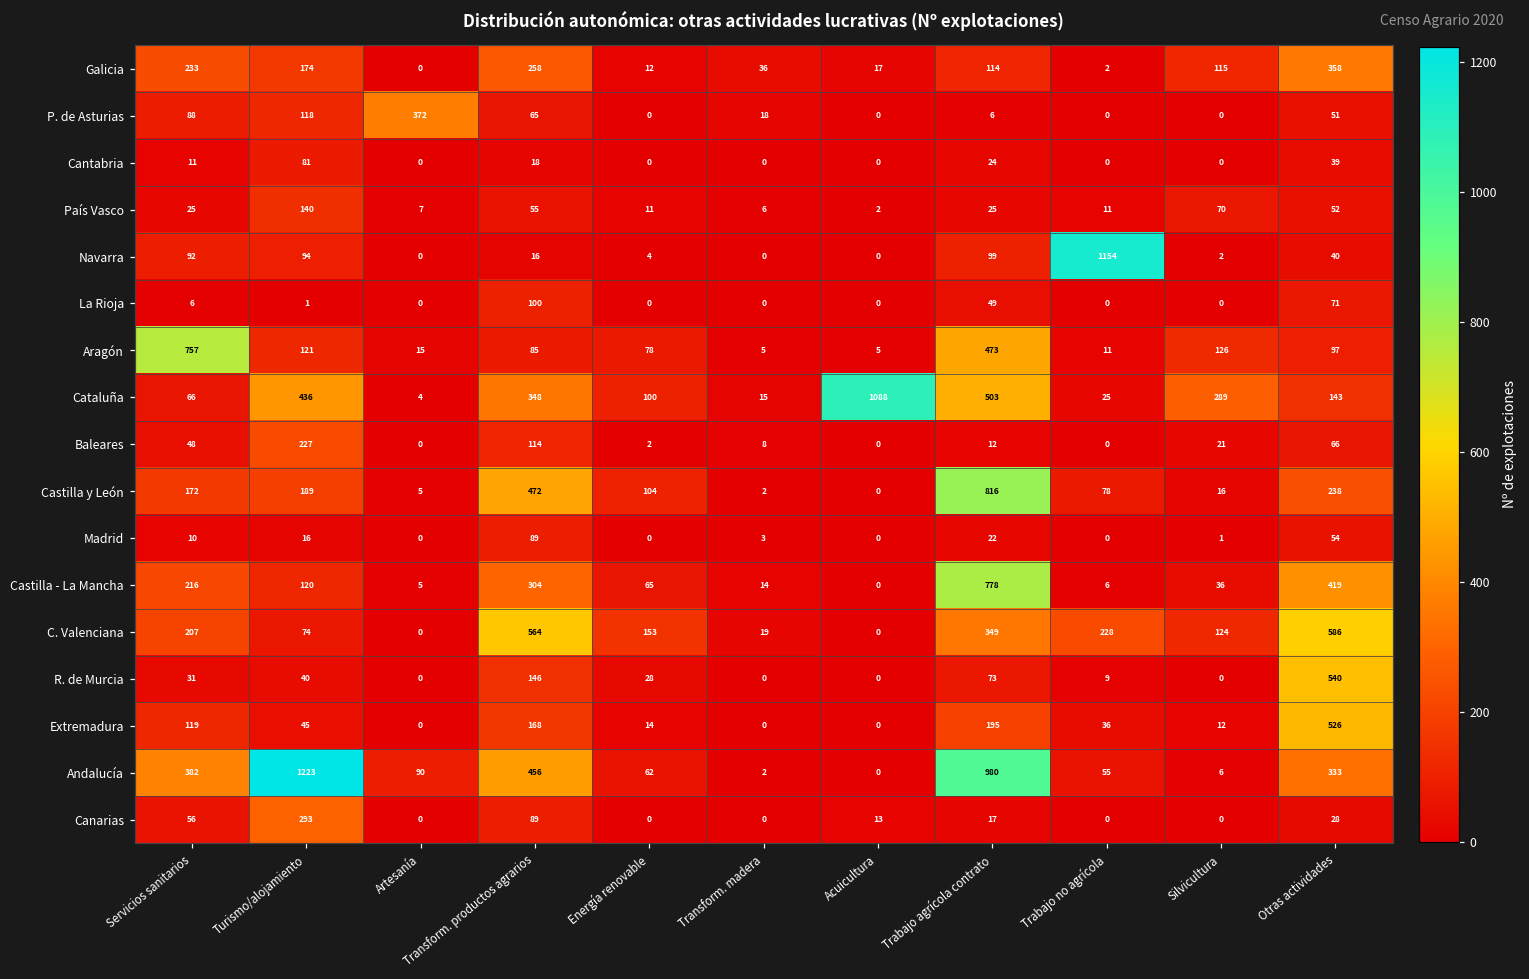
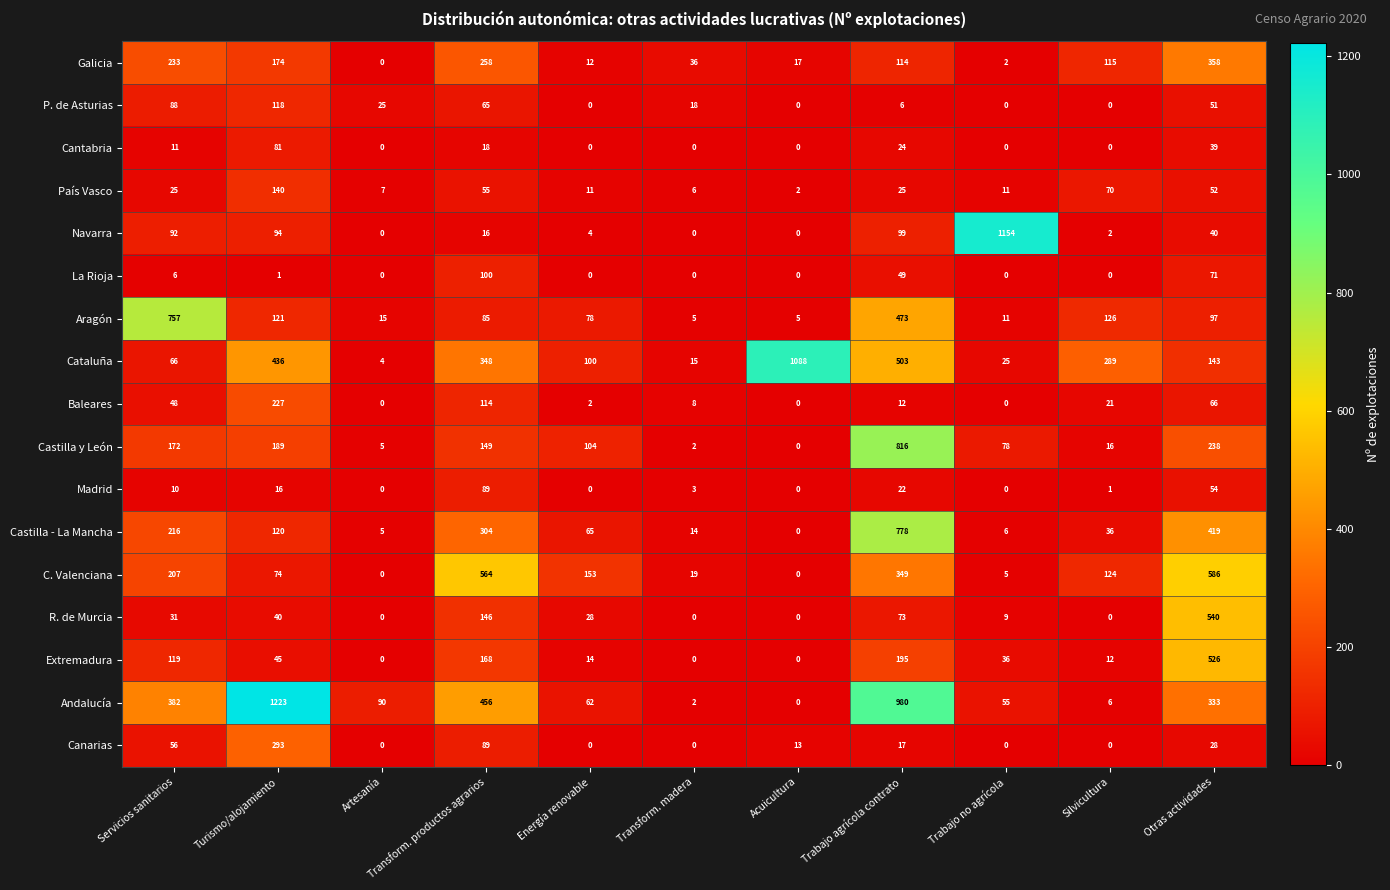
  {
    "Galicia": {
      "Servicios sanitarios": 233,
      "Turismo/alojamiento": 174,
      "Artesanía": 0,
      "Transform. productos agrarios": 258,
      "Energía renovable": 12,
      "Transform. madera": 36,
      "Acuicultura": 17,
      "Trabajo agrícola contrato": 114,
      "Trabajo no agrícola": 2,
      "Silvicultura": 115,
      "Otras actividades": 358
    },
    "P. de Asturias": {
      "Servicios sanitarios": 88,
      "Turismo/alojamiento": 118,
-     "Artesanía": 372,
+     "Artesanía": 25,
      "Transform. productos agrarios": 65,
      "Energía renovable": 0,
      "Transform. madera": 18,
      "Acuicultura": 0,
      "Trabajo agrícola contrato": 6,
      "Trabajo no agrícola": 0,
      "Silvicultura": 0,
      "Otras actividades": 51
    },
    "Cantabria": {
      "Servicios sanitarios": 11,
      "Turismo/alojamiento": 81,
      "Artesanía": 0,
      "Transform. productos agrarios": 18,
      "Energía renovable": 0,
      "Transform. madera": 0,
      "Acuicultura": 0,
      "Trabajo agrícola contrato": 24,
      "Trabajo no agrícola": 0,
      "Silvicultura": 0,
      "Otras actividades": 39
    },
    "País Vasco": {
      "Servicios sanitarios": 25,
      "Turismo/alojamiento": 140,
      "Artesanía": 7,
      "Transform. productos agrarios": 55,
      "Energía renovable": 11,
      "Transform. madera": 6,
      "Acuicultura": 2,
      "Trabajo agrícola contrato": 25,
      "Trabajo no agrícola": 11,
      "Silvicultura": 70,
      "Otras actividades": 52
    },
    "Navarra": {
      "Servicios sanitarios": 92,
      "Turismo/alojamiento": 94,
      "Artesanía": 0,
      "Transform. productos agrarios": 16,
      "Energía renovable": 4,
      "Transform. madera": 0,
      "Acuicultura": 0,
      "Trabajo agrícola contrato": 99,
      "Trabajo no agrícola": 1154,
      "Silvicultura": 2,
      "Otras actividades": 40
    },
    "La Rioja": {
      "Servicios sanitarios": 6,
      "Turismo/alojamiento": 1,
      "Artesanía": 0,
      "Transform. productos agrarios": 100,
      "Energía renovable": 0,
      "Transform. madera": 0,
      "Acuicultura": 0,
      "Trabajo agrícola contrato": 49,
      "Trabajo no agrícola": 0,
      "Silvicultura": 0,
      "Otras actividades": 71
    },
    "Aragón": {
      "Servicios sanitarios": 757,
      "Turismo/alojamiento": 121,
      "Artesanía": 15,
      "Transform. productos agrarios": 85,
      "Energía renovable": 78,
      "Transform. madera": 5,
      "Acuicultura": 5,
      "Trabajo agrícola contrato": 473,
      "Trabajo no agrícola": 11,
      "Silvicultura": 126,
      "Otras actividades": 97
    },
    "Cataluña": {
      "Servicios sanitarios": 66,
      "Turismo/alojamiento": 436,
      "Artesanía": 4,
      "Transform. productos agrarios": 348,
      "Energía renovable": 100,
      "Transform. madera": 15,
      "Acuicultura": 1088,
      "Trabajo agrícola contrato": 503,
      "Trabajo no agrícola": 25,
      "Silvicultura": 289,
      "Otras actividades": 143
    },
    "Baleares": {
      "Servicios sanitarios": 48,
      "Turismo/alojamiento": 227,
      "Artesanía": 0,
      "Transform. productos agrarios": 114,
      "Energía renovable": 2,
      "Transform. madera": 8,
      "Acuicultura": 0,
      "Trabajo agrícola contrato": 12,
      "Trabajo no agrícola": 0,
      "Silvicultura": 21,
      "Otras actividades": 66
    },
    "Castilla y León": {
      "Servicios sanitarios": 172,
      "Turismo/alojamiento": 189,
      "Artesanía": 5,
-     "Transform. productos agrarios": 472,
+     "Transform. productos agrarios": 149,
      "Energía renovable": 104,
      "Transform. madera": 2,
      "Acuicultura": 0,
      "Trabajo agrícola contrato": 816,
      "Trabajo no agrícola": 78,
      "Silvicultura": 16,
      "Otras actividades": 238
    },
    "Madrid": {
      "Servicios sanitarios": 10,
      "Turismo/alojamiento": 16,
      "Artesanía": 0,
      "Transform. productos agrarios": 89,
      "Energía renovable": 0,
      "Transform. madera": 3,
      "Acuicultura": 0,
      "Trabajo agrícola contrato": 22,
      "Trabajo no agrícola": 0,
      "Silvicultura": 1,
      "Otras actividades": 54
    },
    "Castilla - La Mancha": {
      "Servicios sanitarios": 216,
      "Turismo/alojamiento": 120,
      "Artesanía": 5,
      "Transform. productos agrarios": 304,
      "Energía renovable": 65,
      "Transform. madera": 14,
      "Acuicultura": 0,
      "Trabajo agrícola contrato": 778,
      "Trabajo no agrícola": 6,
      "Silvicultura": 36,
      "Otras actividades": 419
    },
    "C. Valenciana": {
      "Servicios sanitarios": 207,
      "Turismo/alojamiento": 74,
      "Artesanía": 0,
      "Transform. productos agrarios": 564,
      "Energía renovable": 153,
      "Transform. madera": 19,
      "Acuicultura": 0,
      "Trabajo agrícola contrato": 349,
-     "Trabajo no agrícola": 228,
+     "Trabajo no agrícola": 5,
      "Silvicultura": 124,
      "Otras actividades": 586
    },
    "R. de Murcia": {
      "Servicios sanitarios": 31,
      "Turismo/alojamiento": 40,
      "Artesanía": 0,
      "Transform. productos agrarios": 146,
      "Energía renovable": 28,
      "Transform. madera": 0,
      "Acuicultura": 0,
      "Trabajo agrícola contrato": 73,
      "Trabajo no agrícola": 9,
      "Silvicultura": 0,
      "Otras actividades": 540
    },
    "Extremadura": {
      "Servicios sanitarios": 119,
      "Turismo/alojamiento": 45,
      "Artesanía": 0,
      "Transform. productos agrarios": 168,
      "Energía renovable": 14,
      "Transform. madera": 0,
      "Acuicultura": 0,
      "Trabajo agrícola contrato": 195,
      "Trabajo no agrícola": 36,
      "Silvicultura": 12,
      "Otras actividades": 526
    },
    "Andalucía": {
      "Servicios sanitarios": 382,
      "Turismo/alojamiento": 1223,
      "Artesanía": 90,
      "Transform. productos agrarios": 456,
      "Energía renovable": 62,
      "Transform. madera": 2,
      "Acuicultura": 0,
      "Trabajo agrícola contrato": 980,
      "Trabajo no agrícola": 55,
      "Silvicultura": 6,
      "Otras actividades": 333
    },
    "Canarias": {
      "Servicios sanitarios": 56,
      "Turismo/alojamiento": 293,
      "Artesanía": 0,
      "Transform. productos agrarios": 89,
      "Energía renovable": 0,
      "Transform. madera": 0,
      "Acuicultura": 13,
      "Trabajo agrícola contrato": 17,
      "Trabajo no agrícola": 0,
      "Silvicultura": 0,
      "Otras actividades": 28
    }
  }
